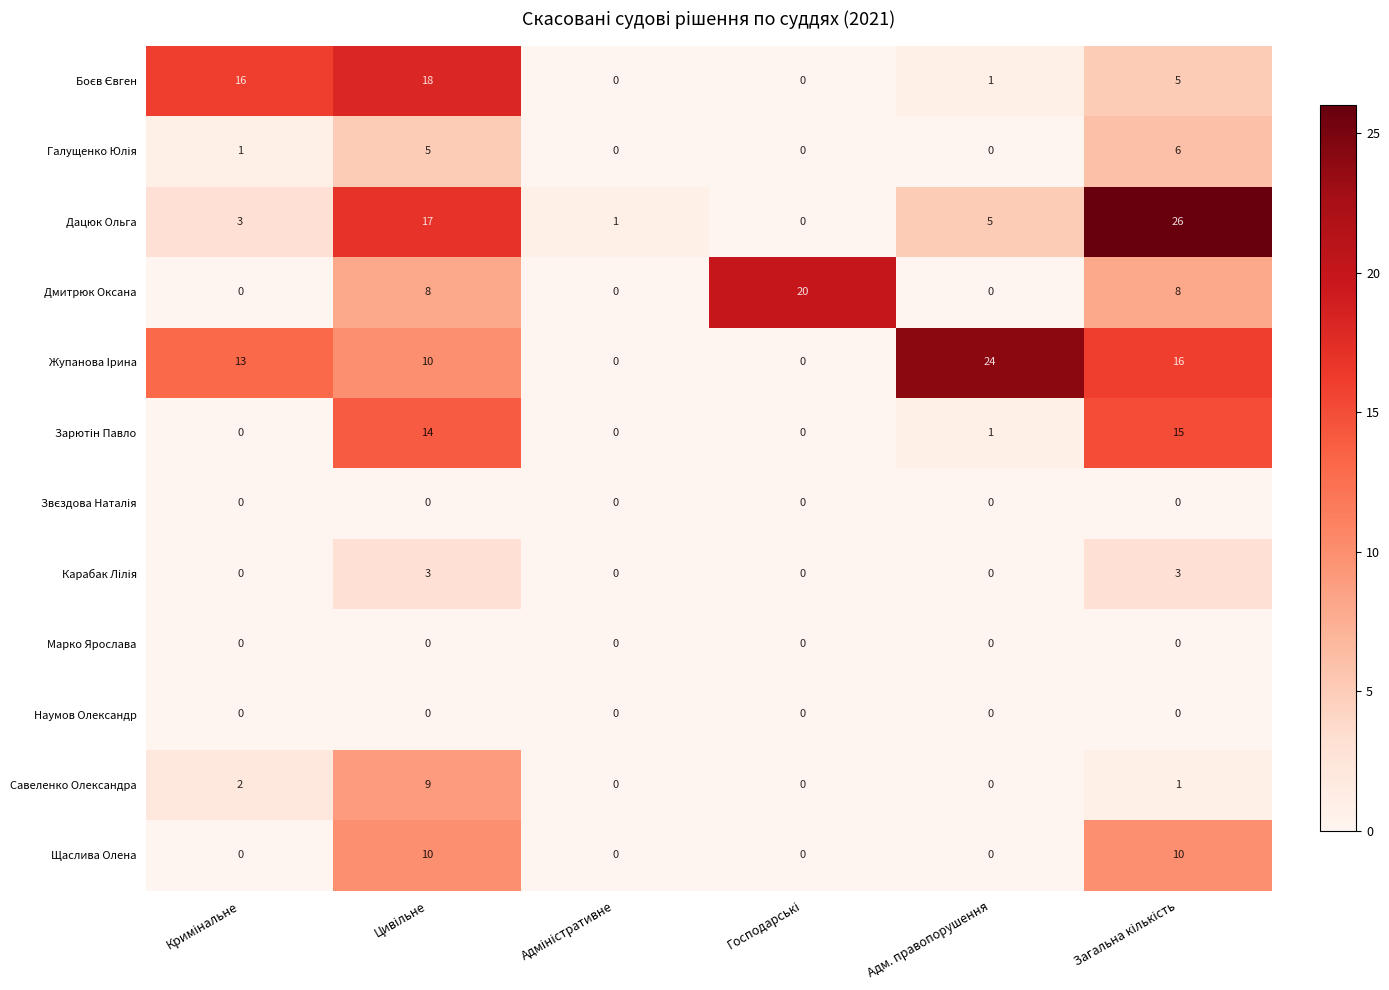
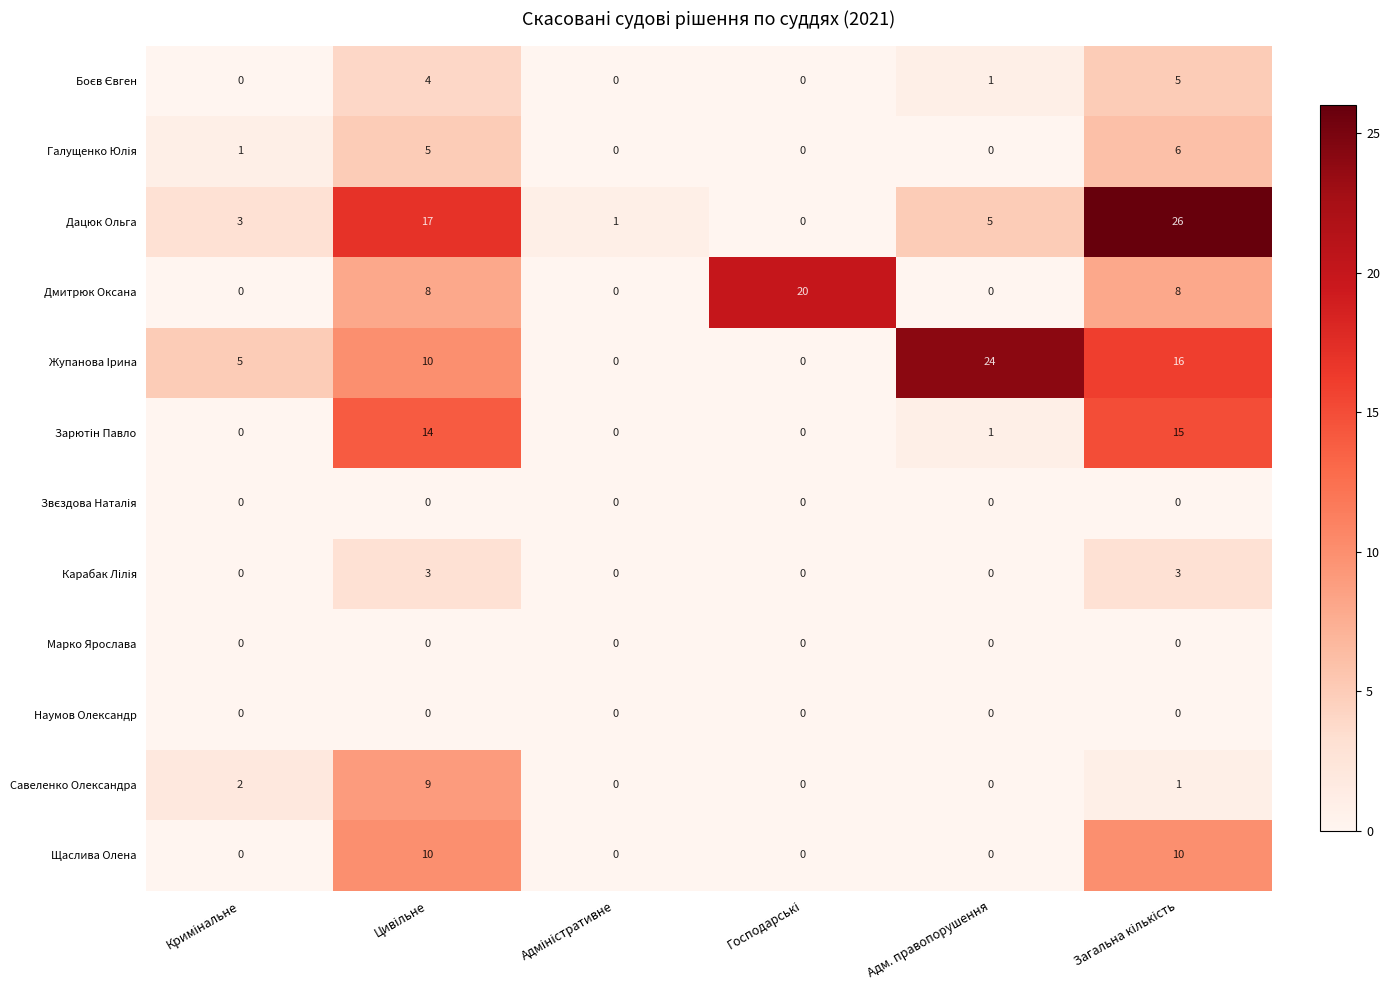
  {
    "Боєв Євген": {
-     "Кримінальне": 16,
-     "Цивільне": 18,
+     "Кримінальне": 0,
+     "Цивільне": 4,
      "Адміністративне": 0,
      "Господарські": 0,
      "Адм. правопорушення": 1,
      "Загальна кількість": 5
    },
    "Галущенко Юлія": {
      "Кримінальне": 1,
      "Цивільне": 5,
      "Адміністративне": 0,
      "Господарські": 0,
      "Адм. правопорушення": 0,
      "Загальна кількість": 6
    },
    "Дацюк Ольга": {
      "Кримінальне": 3,
      "Цивільне": 17,
      "Адміністративне": 1,
      "Господарські": 0,
      "Адм. правопорушення": 5,
      "Загальна кількість": 26
    },
    "Дмитрюк Оксана": {
      "Кримінальне": 0,
      "Цивільне": 8,
      "Адміністративне": 0,
      "Господарські": 20,
      "Адм. правопорушення": 0,
      "Загальна кількість": 8
    },
    "Жупанова Ірина": {
-     "Кримінальне": 13,
+     "Кримінальне": 5,
      "Цивільне": 10,
      "Адміністративне": 0,
      "Господарські": 0,
      "Адм. правопорушення": 24,
      "Загальна кількість": 16
    },
    "Зарютін Павло": {
      "Кримінальне": 0,
      "Цивільне": 14,
      "Адміністративне": 0,
      "Господарські": 0,
      "Адм. правопорушення": 1,
      "Загальна кількість": 15
    },
    "Звєздова Наталія": {
      "Кримінальне": 0,
      "Цивільне": 0,
      "Адміністративне": 0,
      "Господарські": 0,
      "Адм. правопорушення": 0,
      "Загальна кількість": 0
    },
    "Карабак Лілія": {
      "Кримінальне": 0,
      "Цивільне": 3,
      "Адміністративне": 0,
      "Господарські": 0,
      "Адм. правопорушення": 0,
      "Загальна кількість": 3
    },
    "Марко Ярослава": {
      "Кримінальне": 0,
      "Цивільне": 0,
      "Адміністративне": 0,
      "Господарські": 0,
      "Адм. правопорушення": 0,
      "Загальна кількість": 0
    },
    "Наумов Олександр": {
      "Кримінальне": 0,
      "Цивільне": 0,
      "Адміністративне": 0,
      "Господарські": 0,
      "Адм. правопорушення": 0,
      "Загальна кількість": 0
    },
    "Савеленко Олександра": {
      "Кримінальне": 2,
      "Цивільне": 9,
      "Адміністративне": 0,
      "Господарські": 0,
      "Адм. правопорушення": 0,
      "Загальна кількість": 1
    },
    "Щаслива Олена": {
      "Кримінальне": 0,
      "Цивільне": 10,
      "Адміністративне": 0,
      "Господарські": 0,
      "Адм. правопорушення": 0,
      "Загальна кількість": 10
    }
  }
